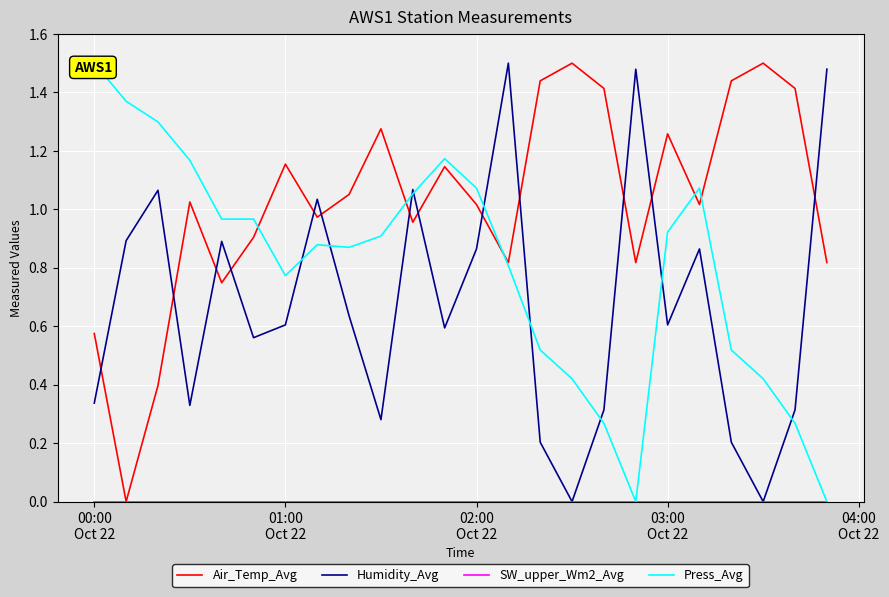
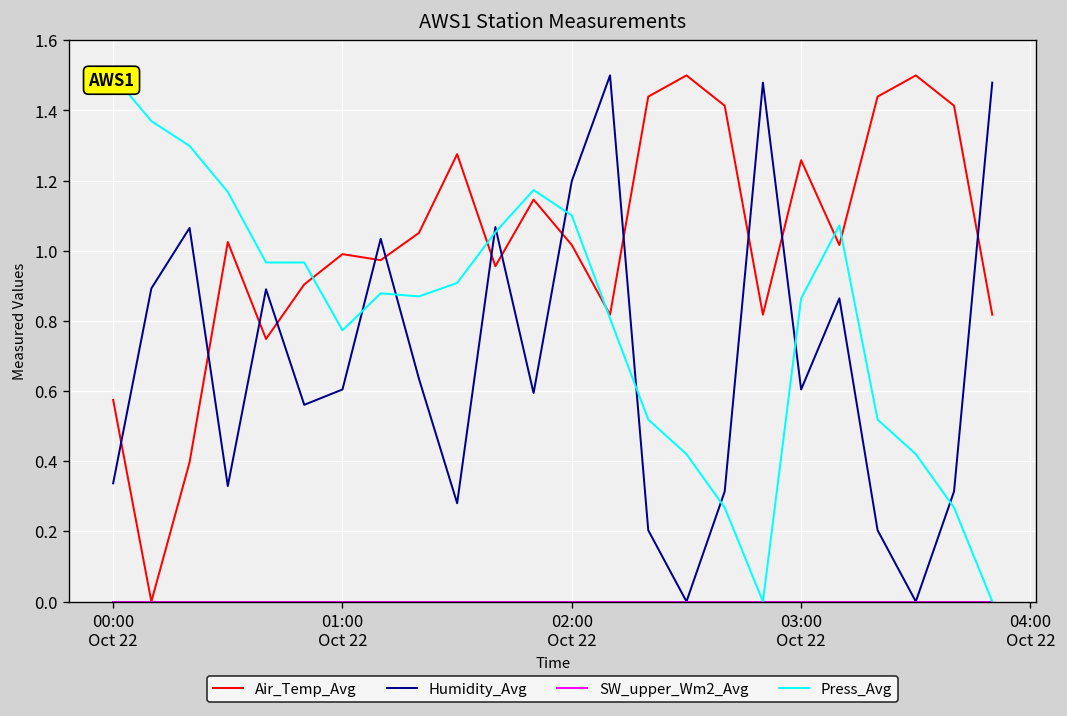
  {
    "Air_Temp_Avg": {
      "00:00 Oct 22": 0.58,
-     "01:00 Oct 22": 1.15,
+     "01:00 Oct 22": 0.99,
      "02:00 Oct 22": 1.02,
      "03:00 Oct 22": 1.26
    },
    "Humidity_Avg": {
      "00:00 Oct 22": 0.34,
      "01:00 Oct 22": 0.60,
-     "02:00 Oct 22": 0.86,
+     "02:00 Oct 22": 1.20,
      "03:00 Oct 22": 0.60
    },
    "SW_upper_Wm2_Avg": {
      "00:00 Oct 22": 0.00,
      "01:00 Oct 22": 0.00,
      "02:00 Oct 22": 0.00,
      "03:00 Oct 22": 0.00
    },
    "Press_Avg": {
      "01:00 Oct 22": 0.77,
-     "02:00 Oct 22": 1.07,
-     "03:00 Oct 22": 0.92
+     "02:00 Oct 22": 1.10,
+     "03:00 Oct 22": 0.86
    }
  }
